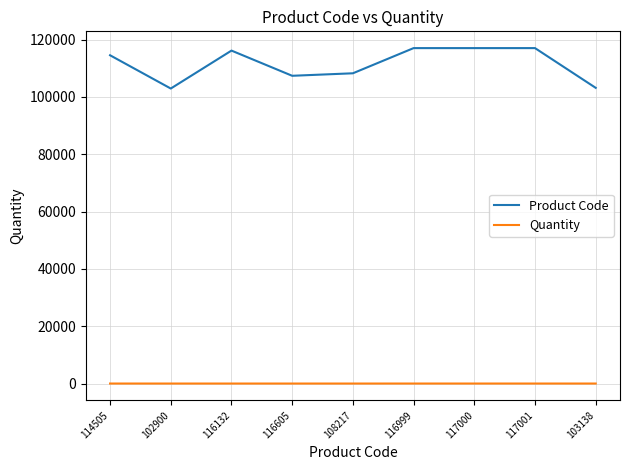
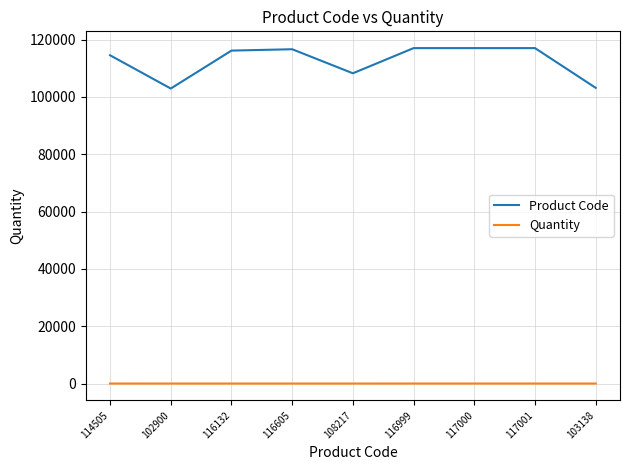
  {
    "Product Code": {
      "114505": 115000,
      "102900": 103000,
      "116132": 116000,
-     "116605": 107000,
+     "116605": 117000,
      "108217": 108000,
      "116999": 117000,
      "117000": 117000,
      "117001": 117000,
      "103138": 103000
    },
    "Quantity": {
      "114505": 0,
      "102900": 0,
      "116132": 0,
      "116605": 0,
      "108217": 0,
      "116999": 0,
      "117000": 0,
      "117001": 0,
      "103138": 0
    }
  }
